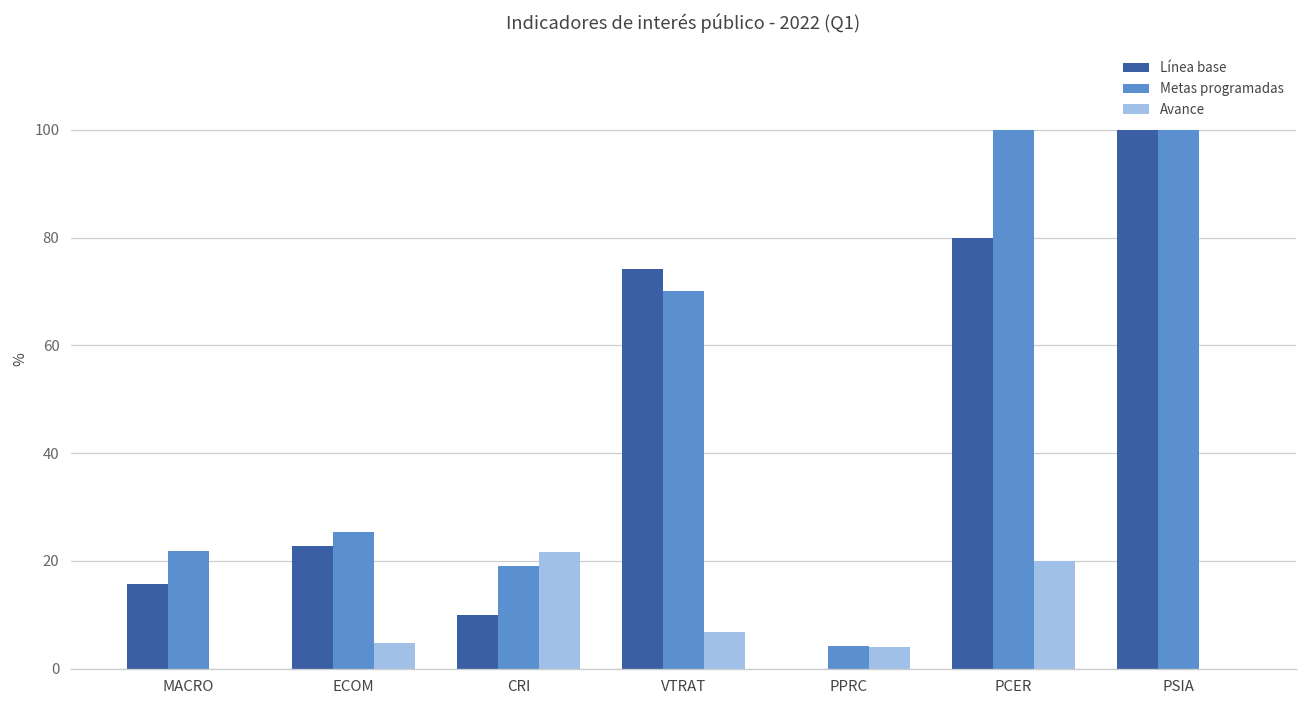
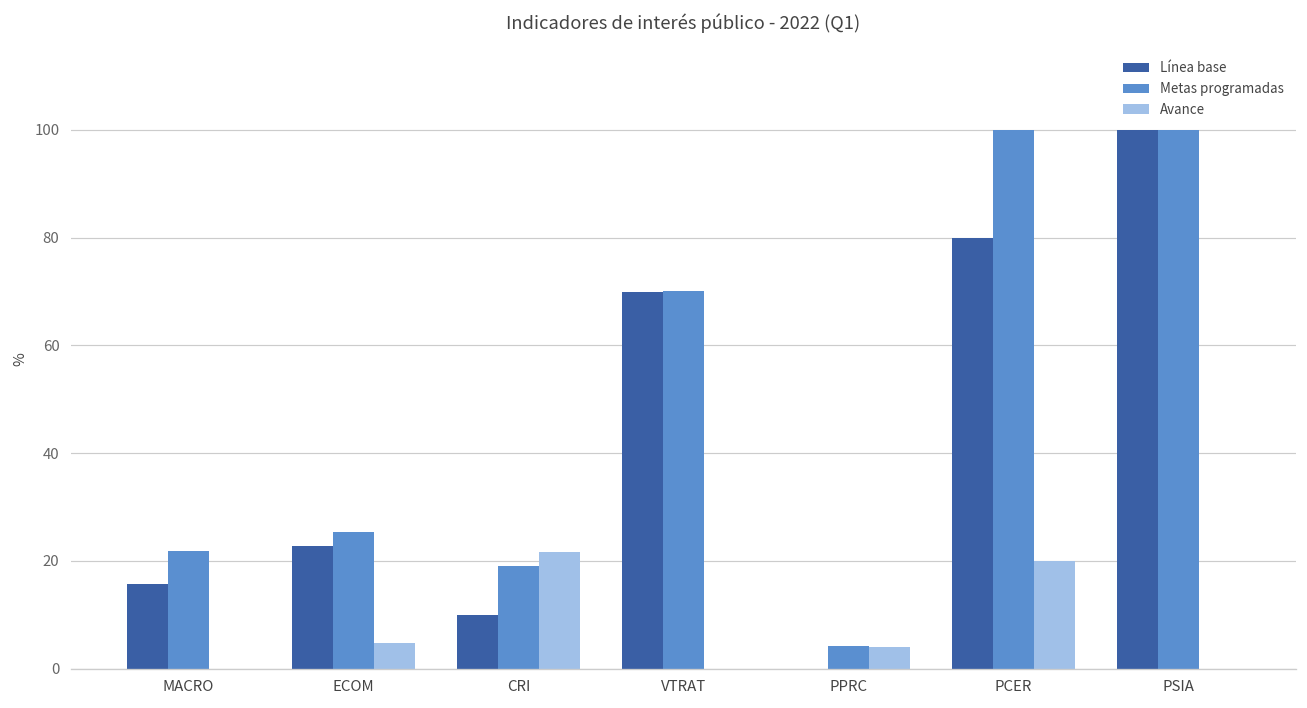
  {
    "Línea base": {
      "MACRO": 16,
      "ECOM": 23,
      "CRI": 10,
-     "VTRAT": 74,
+     "VTRAT": 70,
      "PPRC": 0,
      "PCER": 80,
      "PSIA": 100
    },
    "Metas programadas": {
      "MACRO": 22,
      "ECOM": 25,
      "CRI": 19,
      "VTRAT": 70,
      "PPRC": 4,
      "PCER": 100,
      "PSIA": 100
    },
    "Avance": {
      "MACRO": 0,
      "ECOM": 5,
      "CRI": 22,
-     "VTRAT": 7,
+     "VTRAT": 0,
      "PPRC": 4,
      "PCER": 20,
      "PSIA": 0
    }
  }
